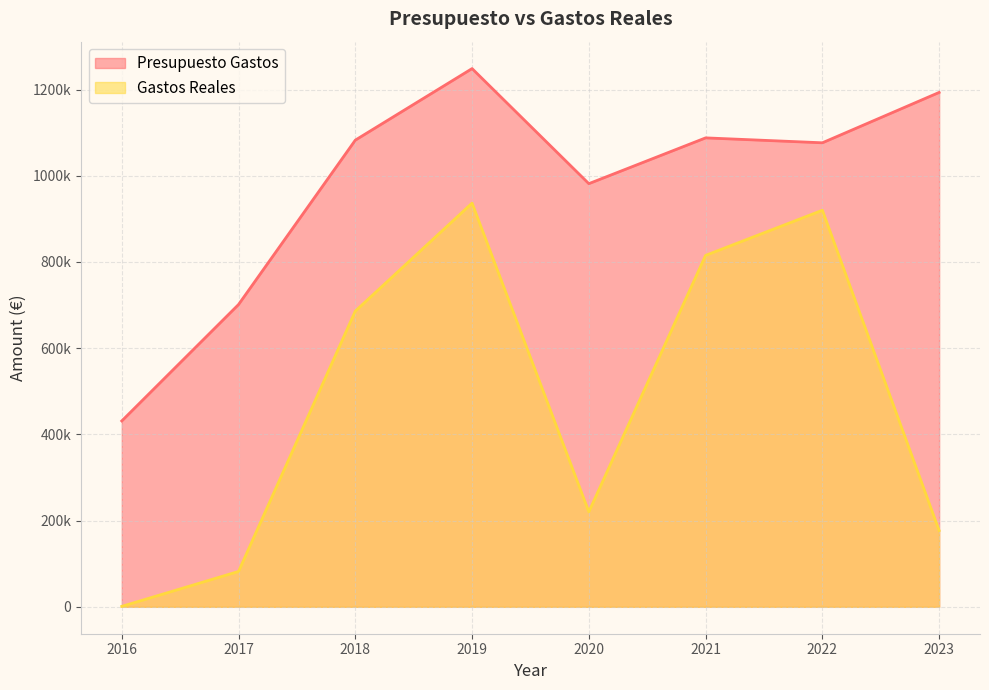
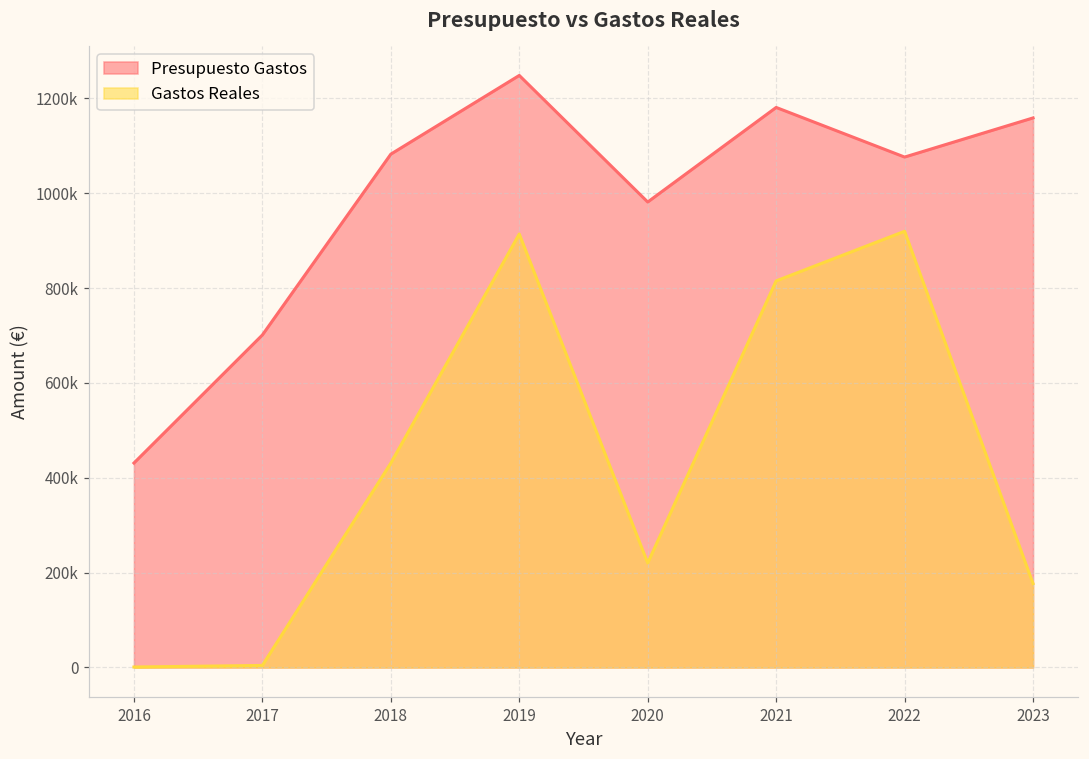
  {
    "Presupuesto Gastos": {
      "2016": 430000,
      "2017": 700000,
      "2018": 1080000,
      "2019": 1250000,
      "2020": 980000,
-     "2021": 1090000,
+     "2021": 1180000,
      "2022": 1080000,
-     "2023": 1190000
+     "2023": 1160000
    },
    "Gastos Reales": {
      "2016": 0,
-     "2017": 80000,
-     "2018": 690000,
-     "2019": 940000,
+     "2017": 0,
+     "2018": 430000,
+     "2019": 910000,
      "2020": 220000,
      "2021": 820000,
      "2022": 920000,
      "2023": 180000
    }
  }
